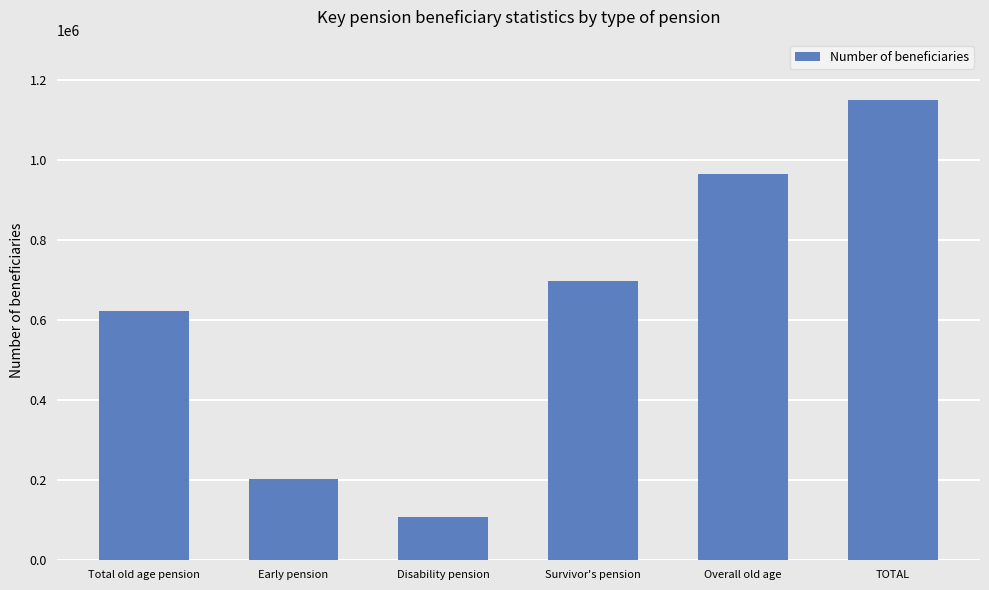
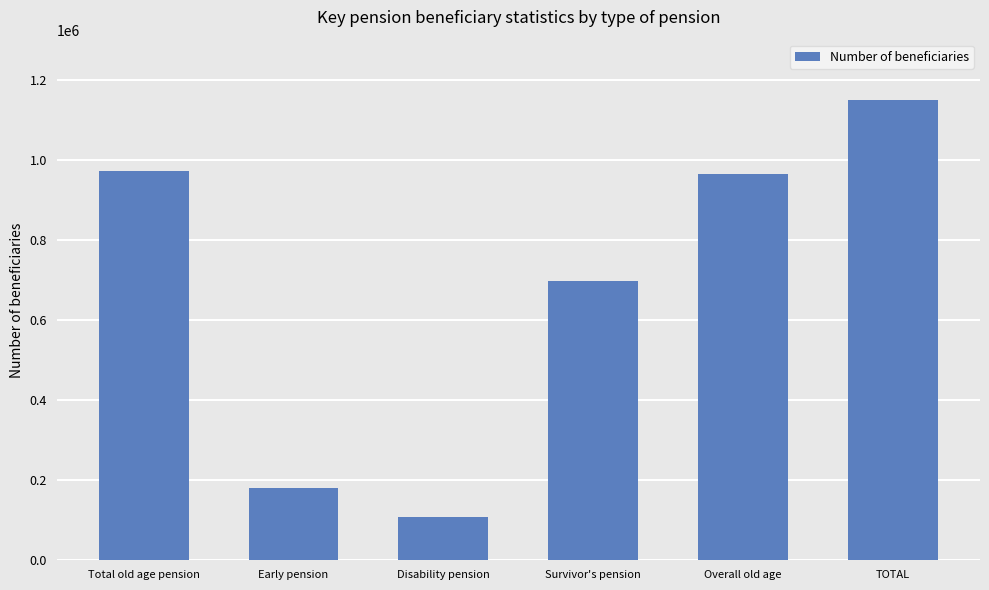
  {
-   "Total old age pension": 620000,
-   "Early pension": 200000,
+   "Total old age pension": 970000,
+   "Early pension": 180000,
    "Disability pension": 110000,
    "Survivor's pension": 700000,
    "Overall old age": 960000,
    "TOTAL": 1150000
  }
